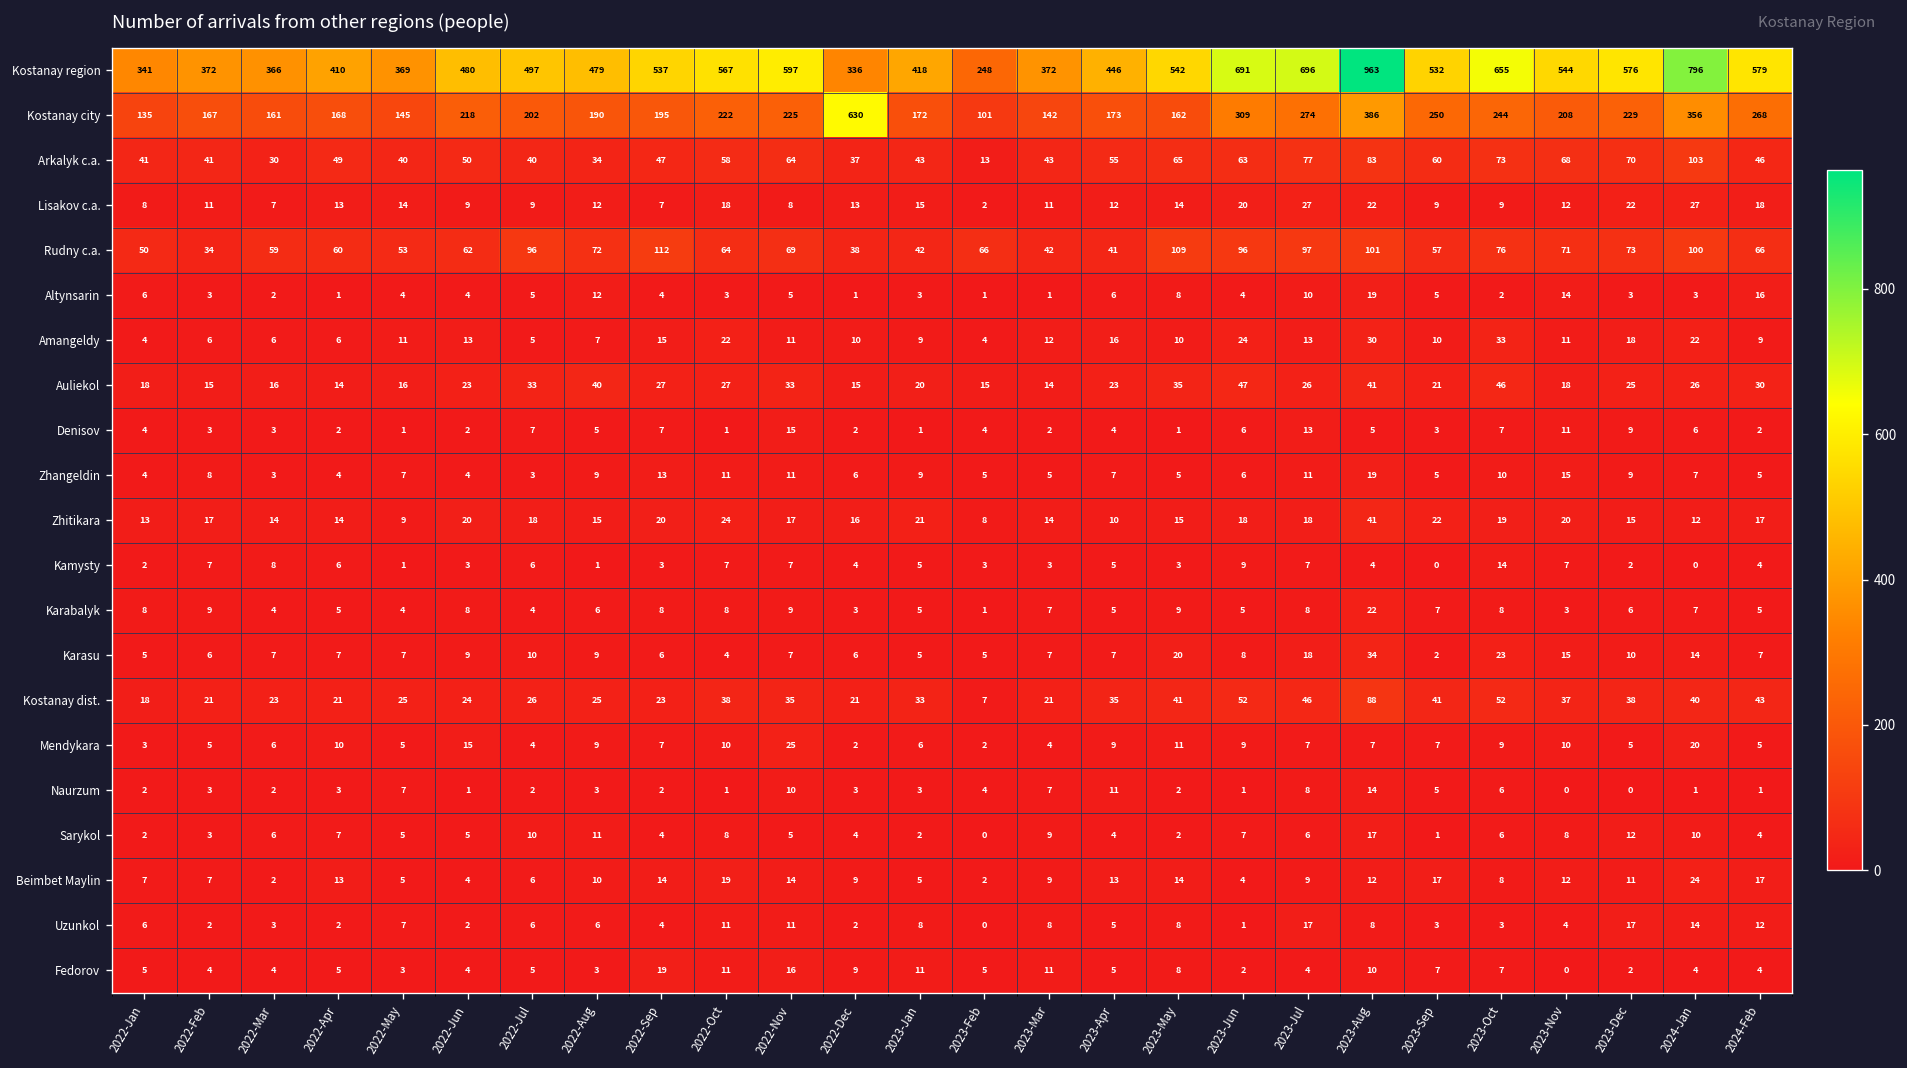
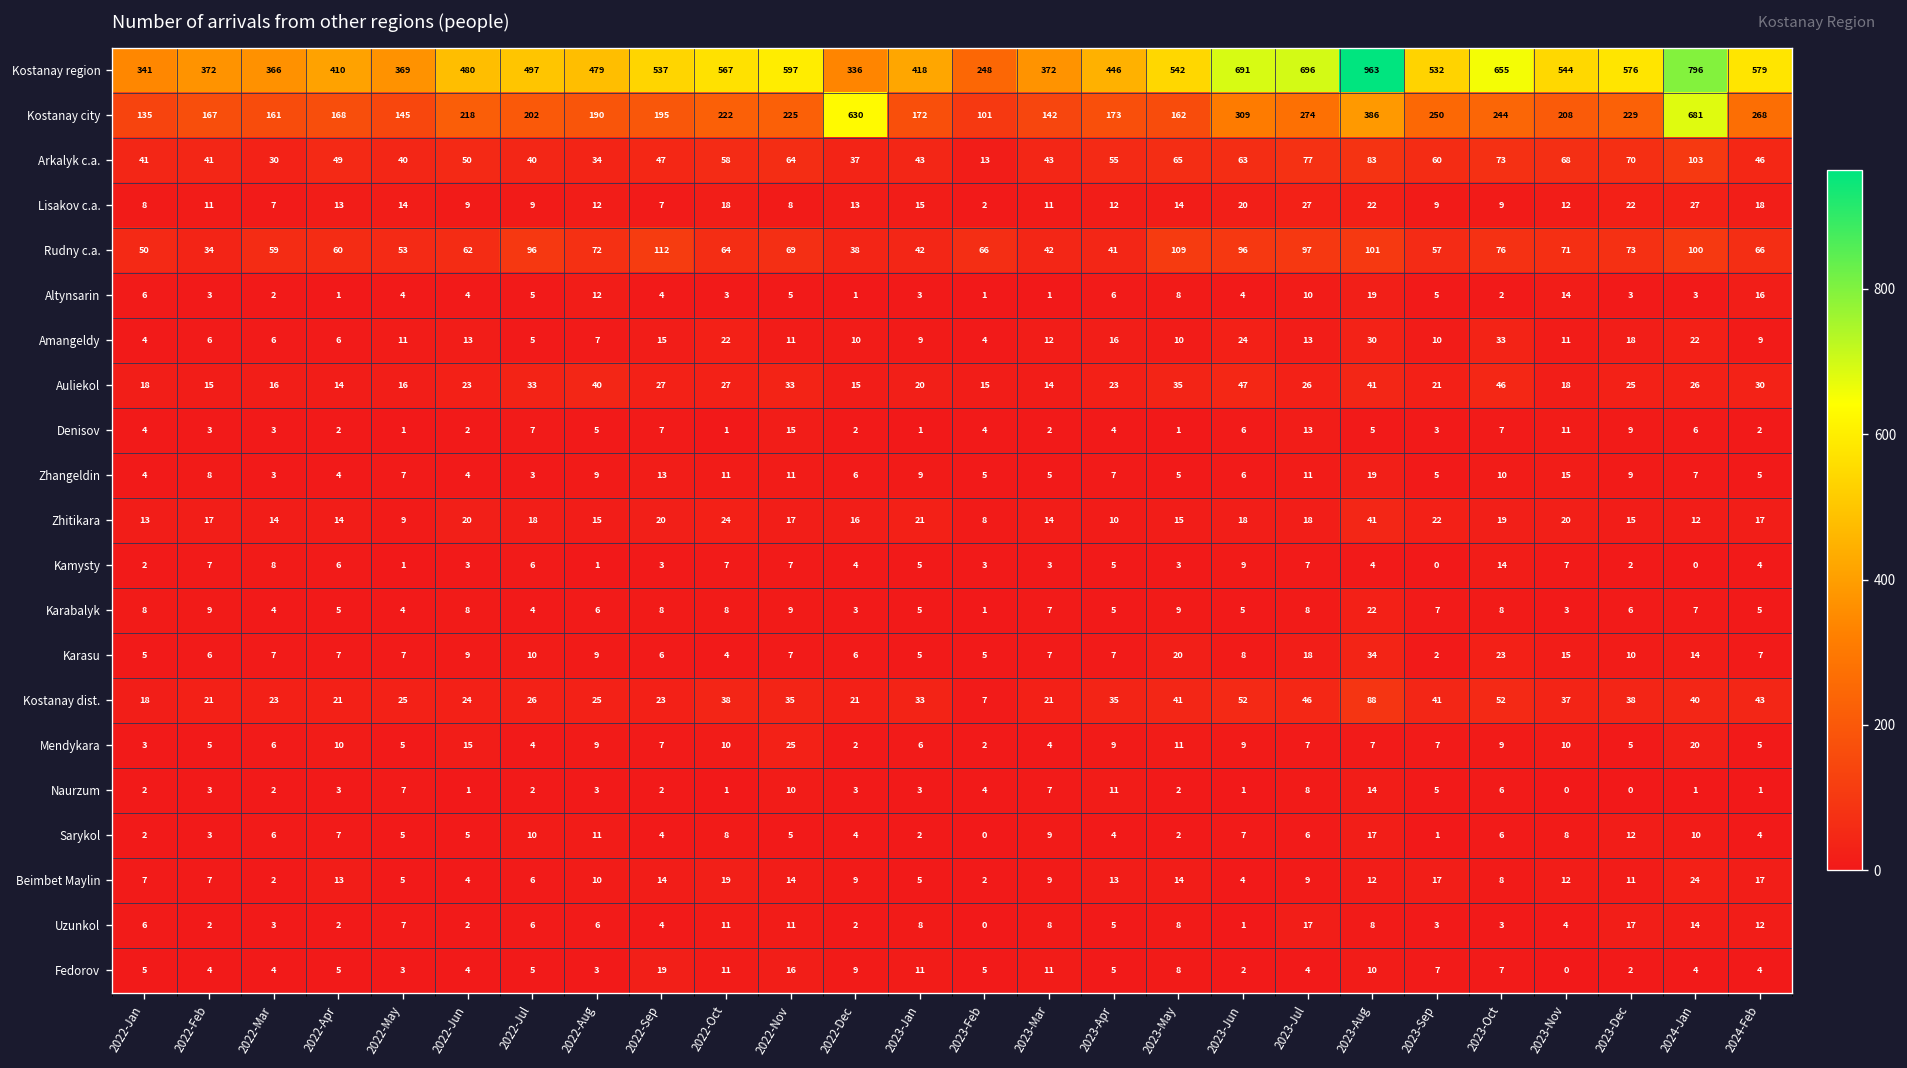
  {
    "Kostanay city": {
      "2022-Jan": 135,
      "2022-Feb": 167,
      "2022-Mar": 161,
      "2022-Apr": 168,
      "2022-May": 145,
      "2022-Jun": 218,
      "2022-Jul": 202,
      "2022-Aug": 190,
      "2022-Sep": 195,
      "2022-Oct": 222,
      "2022-Nov": 225,
      "2022-Dec": 630,
      "2023-Jan": 172,
      "2023-Feb": 101,
      "2023-Mar": 142,
      "2023-Apr": 173,
      "2023-May": 162,
      "2023-Jun": 309,
      "2023-Jul": 274,
      "2023-Aug": 386,
      "2023-Sep": 250,
      "2023-Oct": 244,
      "2023-Nov": 208,
      "2023-Dec": 229,
-     "2024-Jan": 356,
+     "2024-Jan": 681,
      "2024-Feb": 268
    }
  }
